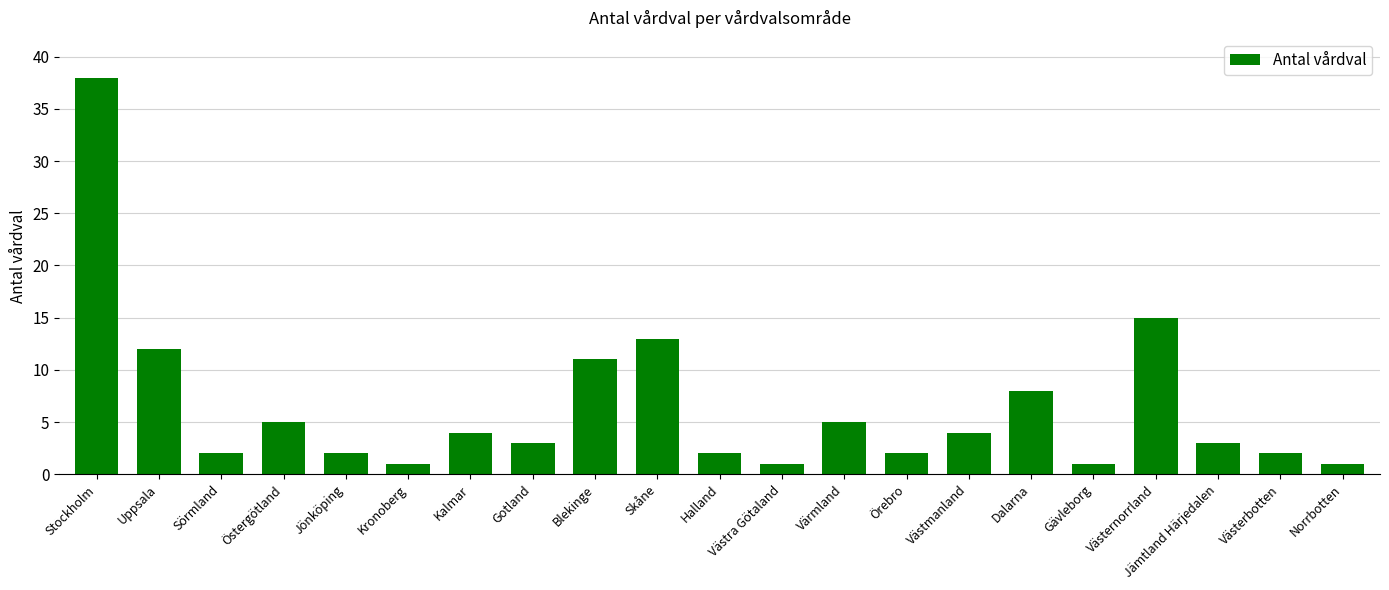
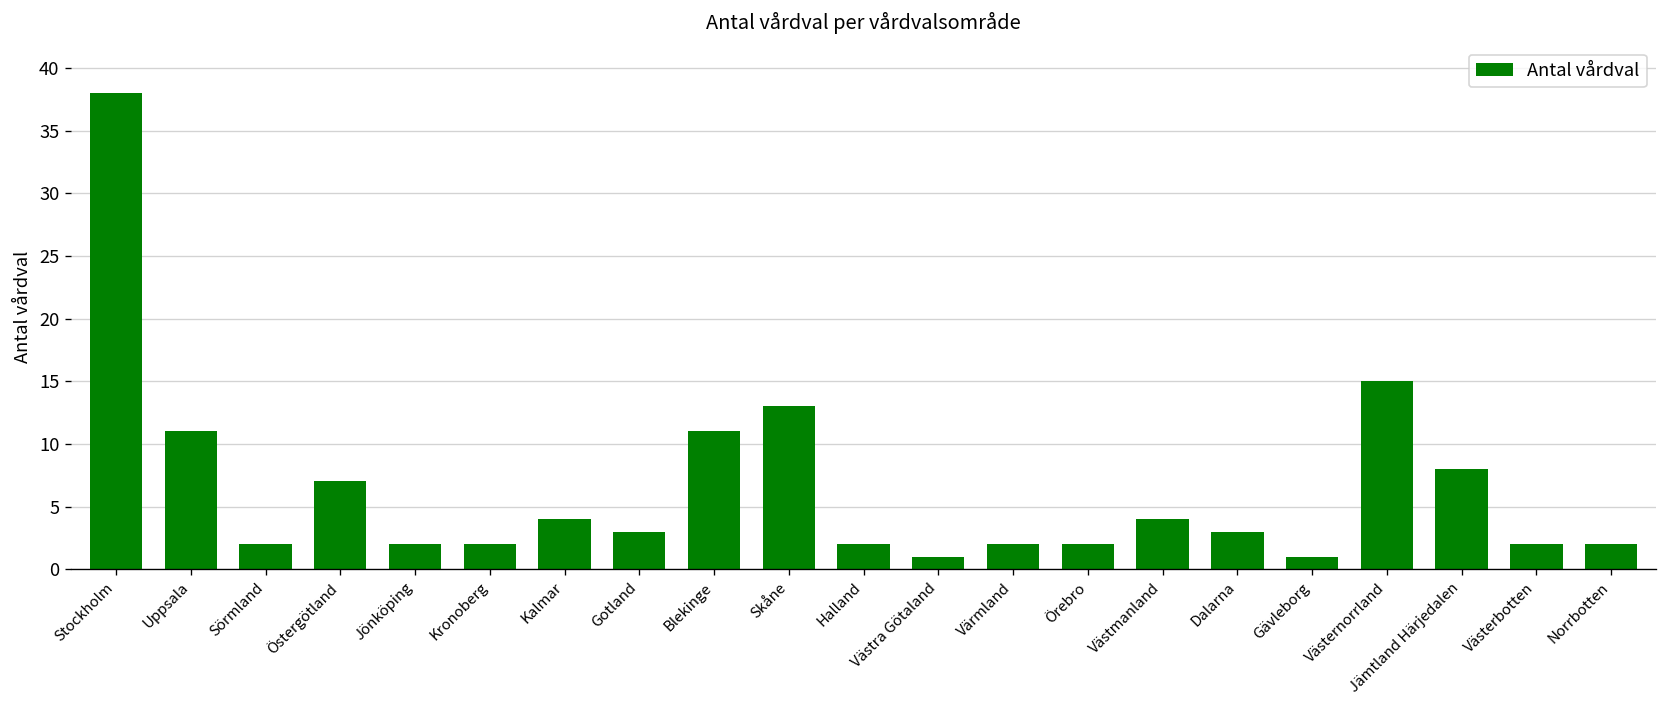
  {
    "Stockholm": 38,
-   "Uppsala": 12,
+   "Uppsala": 11,
    "Sörmland": 2,
-   "Östergötland": 5,
+   "Östergötland": 7,
    "Jönköping": 2,
-   "Kronoberg": 1,
+   "Kronoberg": 2,
    "Kalmar": 4,
    "Gotland": 3,
    "Blekinge": 11,
    "Skåne": 13,
    "Halland": 2,
    "Västra Götaland": 1,
-   "Värmland": 5,
+   "Värmland": 2,
    "Örebro": 2,
    "Västmanland": 4,
-   "Dalarna": 8,
+   "Dalarna": 3,
    "Gävleborg": 1,
    "Västernorrland": 15,
-   "Jämtland Härjedalen": 3,
+   "Jämtland Härjedalen": 8,
    "Västerbotten": 2,
-   "Norrbotten": 1
+   "Norrbotten": 2
  }
